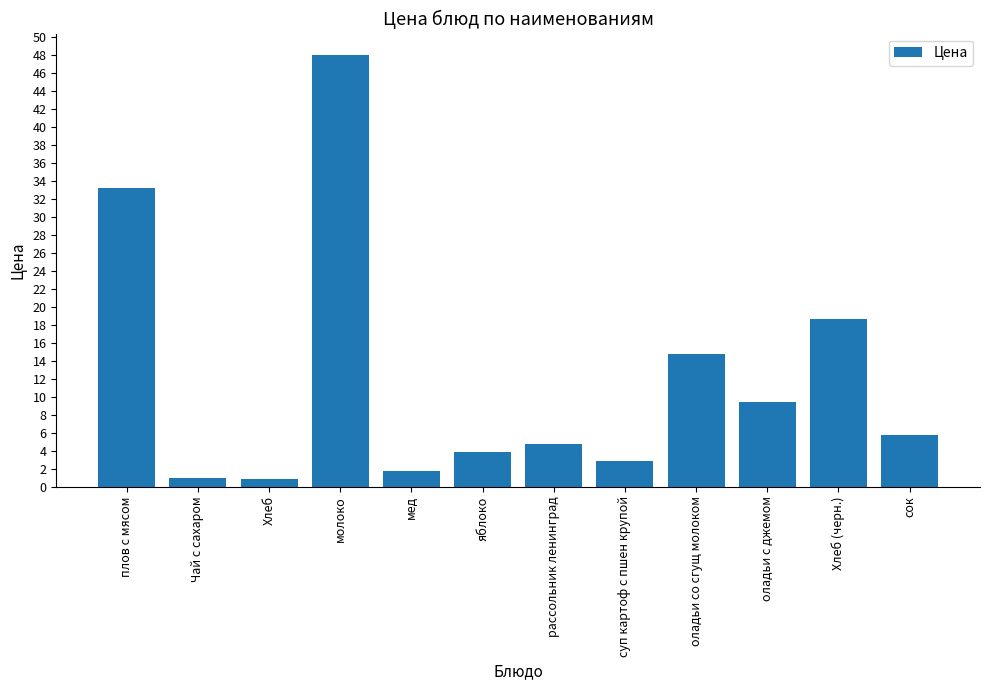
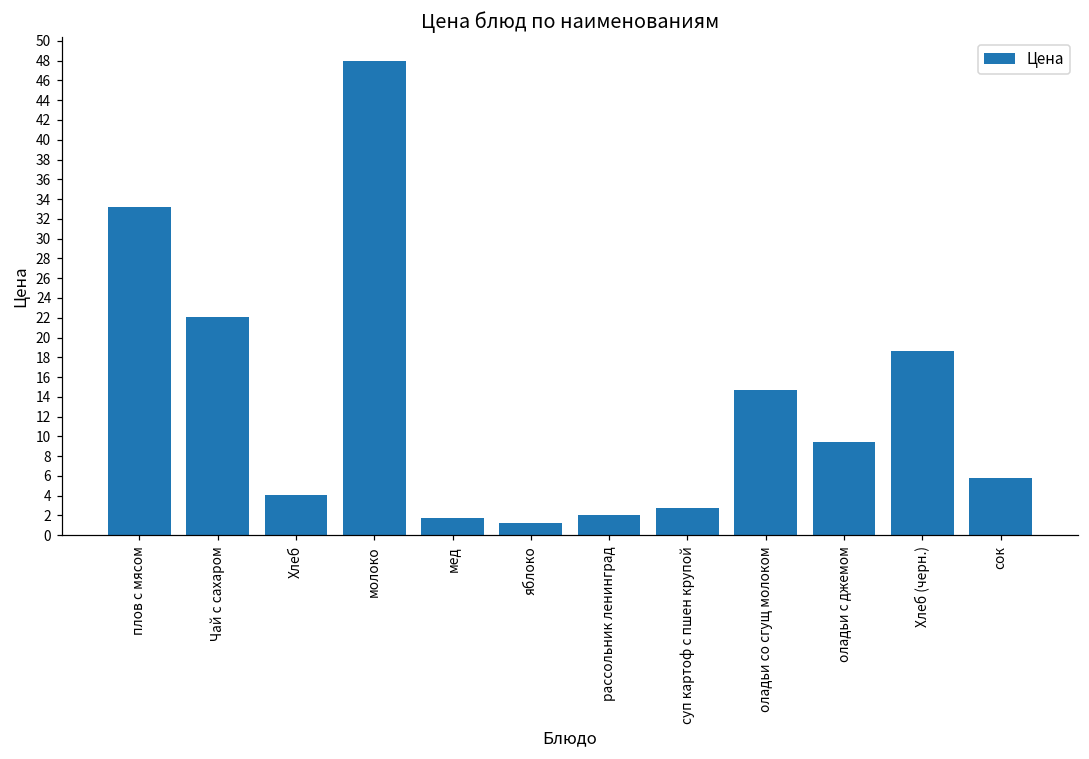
  {
    "плов с мясом": 33,
-   "Чай с сахаром": 1,
-   "Хлеб": 1,
+   "Чай с сахаром": 22,
+   "Хлеб": 4,
    "молоко": 48,
    "мед": 2,
-   "яблоко": 4,
-   "рассольник ленинград": 5,
+   "яблоко": 1,
+   "рассольник ленинград": 2,
    "суп картоф с пшен крупой": 3,
    "оладьи со сгущ молоком": 15,
    "оладьи с джемом": 9,
    "Хлеб (черн.)": 19,
    "сок": 6
  }
